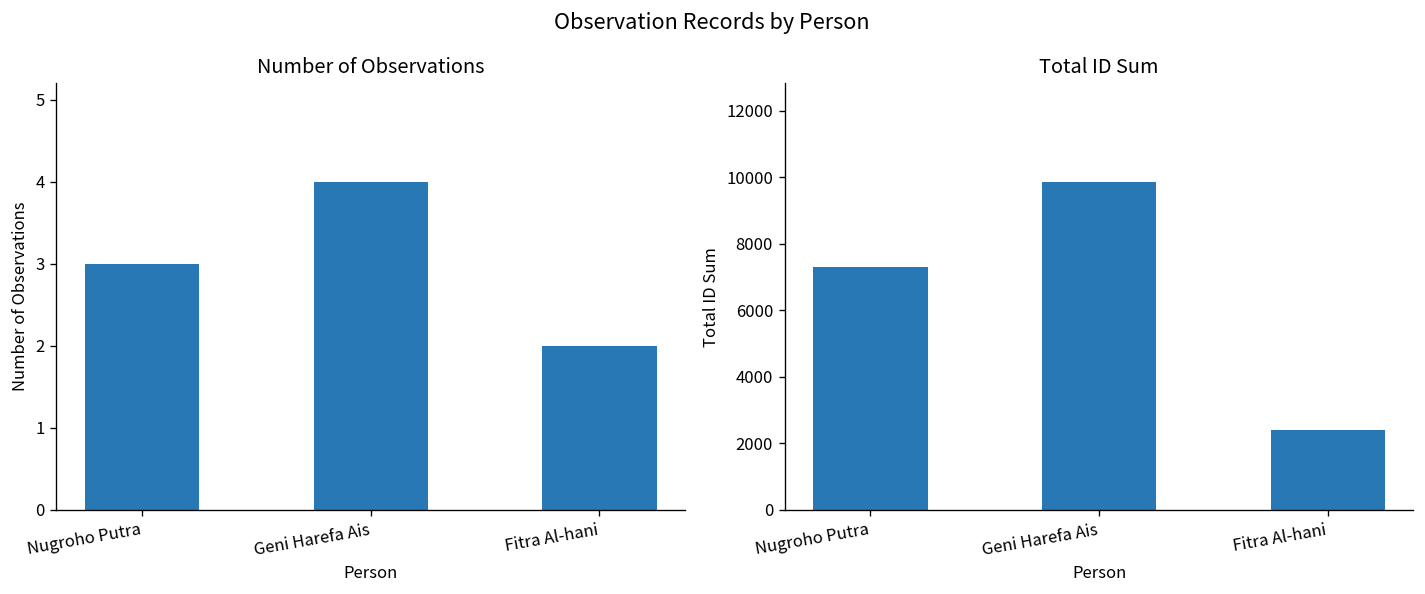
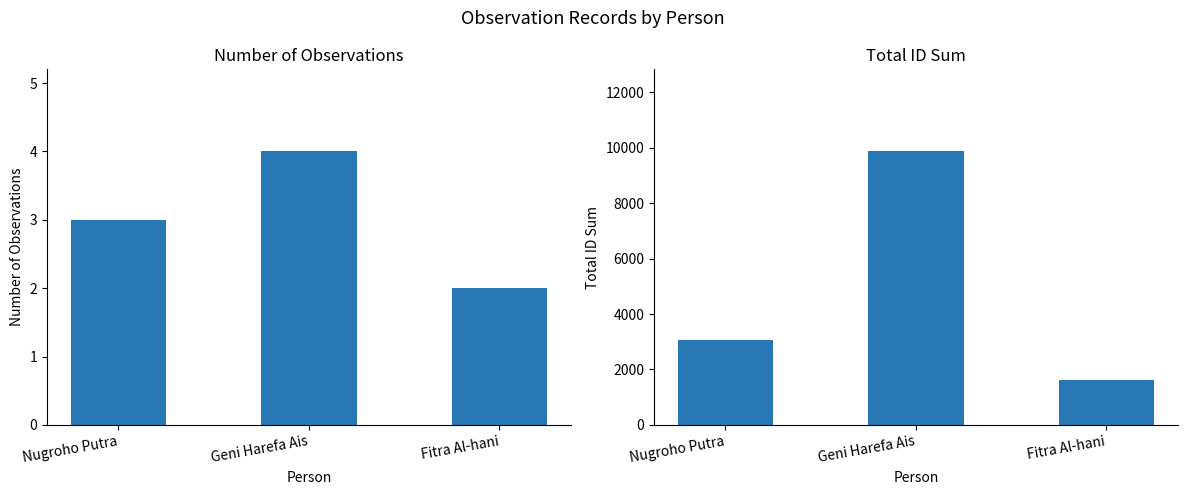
  {
    "Number of Observations": {
      "Nugroho Putra": 3.0,
      "Geni Harefa Ais": 4.0,
      "Fitra Al-hani": 2.0
    },
    "Total ID Sum": {
-     "Nugroho Putra": 7300,
+     "Nugroho Putra": 3100,
      "Geni Harefa Ais": 9900,
-     "Fitra Al-hani": 2400
+     "Fitra Al-hani": 1600
    }
  }
